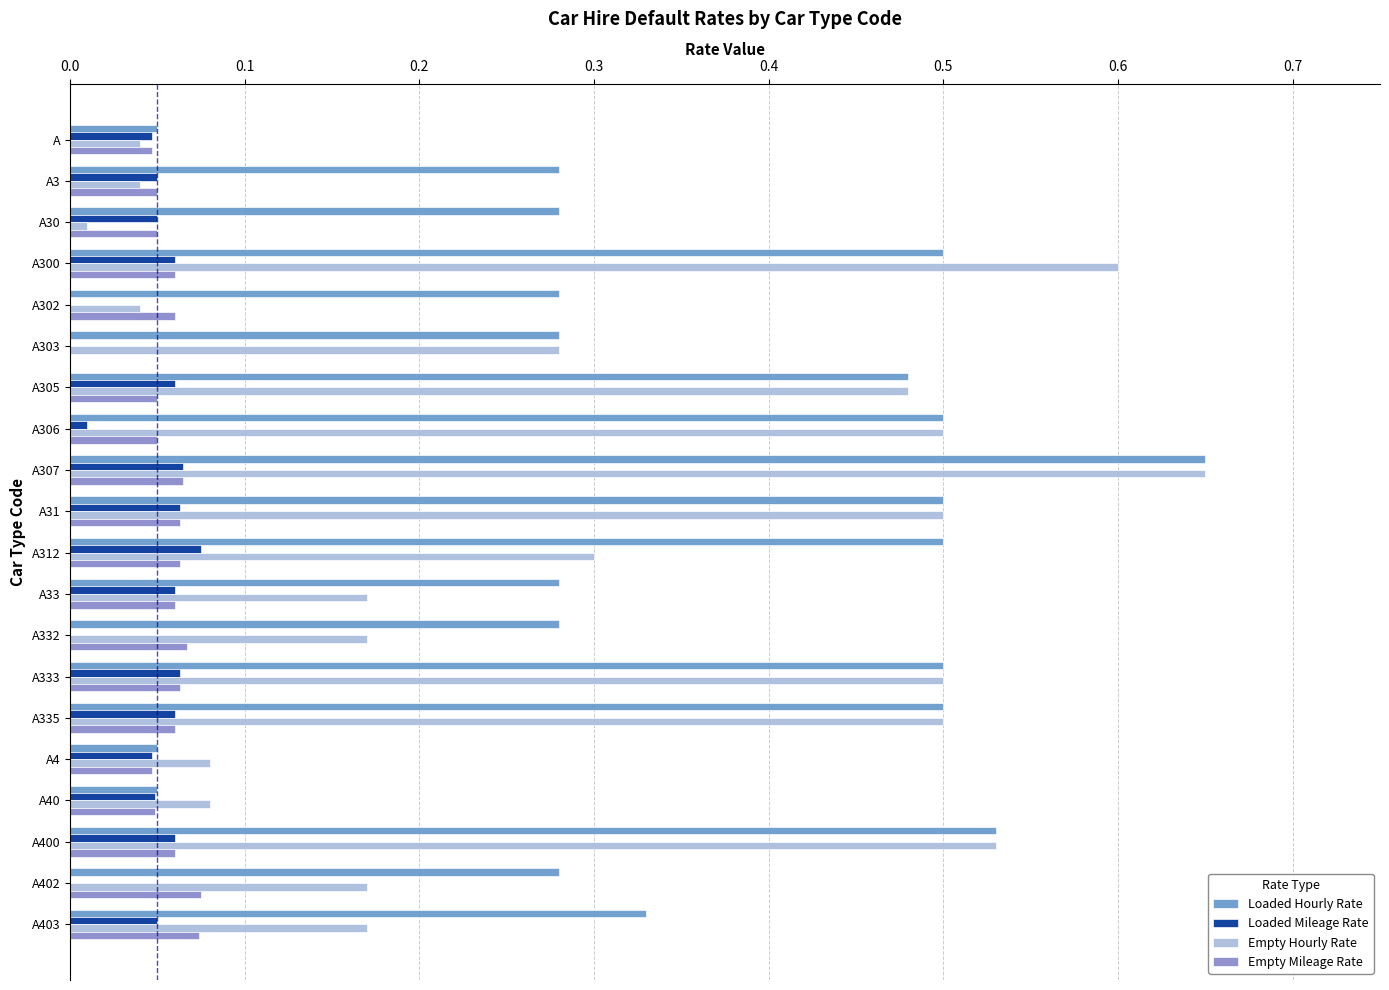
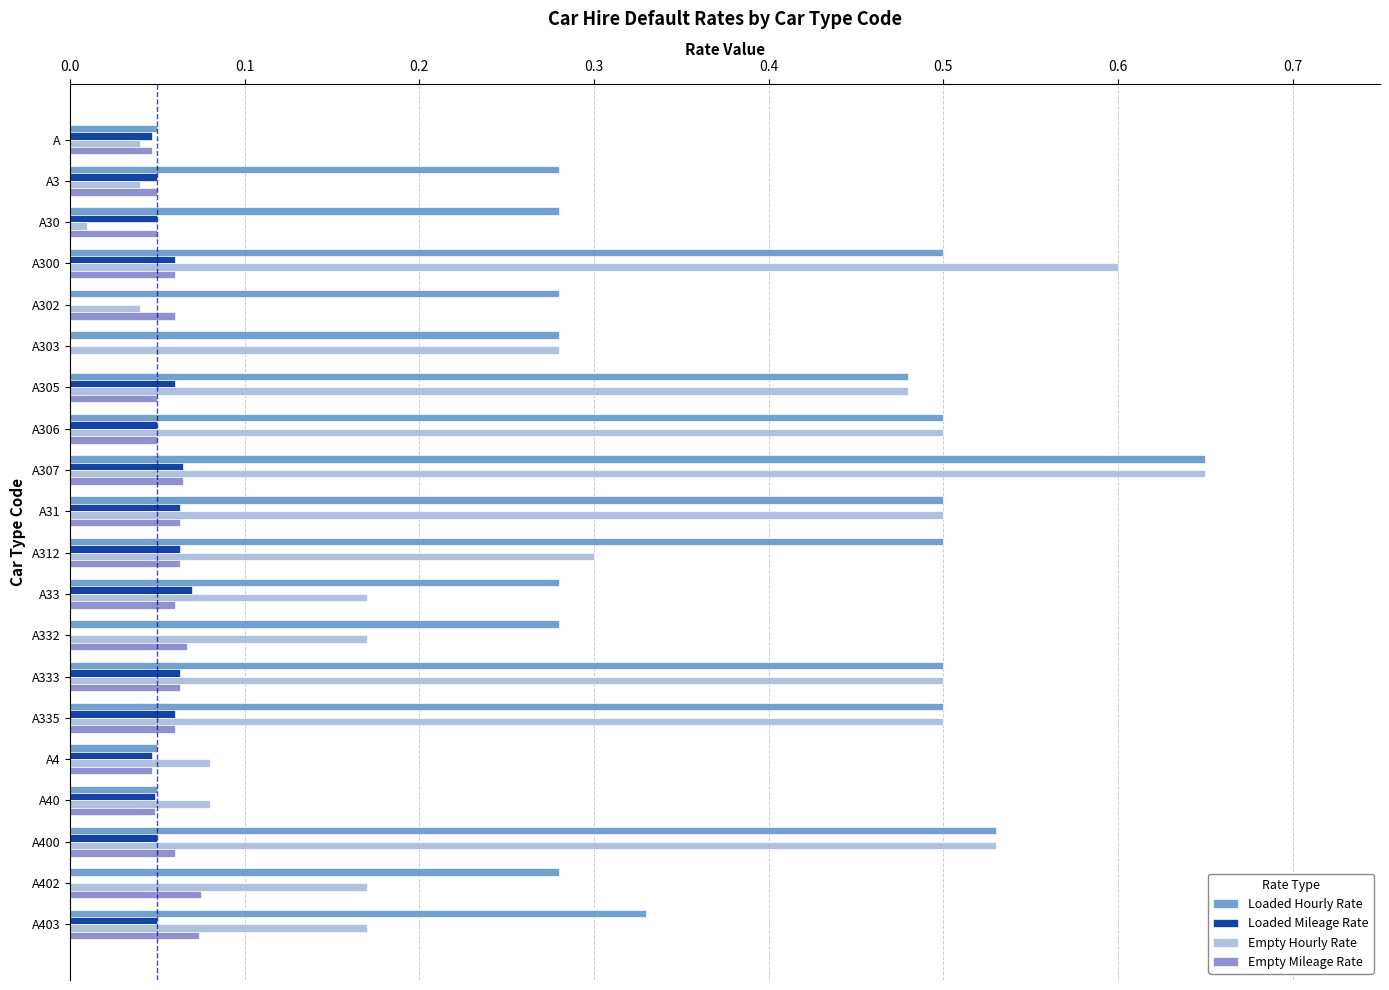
  {
    "Loaded Mileage Rate": {
      "A": 0.047,
      "A3": 0.050,
      "A30": 0.050,
      "A300": 0.060,
      "A302": 0.000,
      "A303": 0.000,
      "A305": 0.060,
-     "A306": 0.01,
+     "A306": 0.05,
      "A307": 0.065,
      "A31": 0.063,
-     "A312": 0.075,
-     "A33": 0.06,
+     "A312": 0.063,
+     "A33": 0.07,
      "A332": 0.000,
      "A333": 0.063,
      "A335": 0.060,
      "A4": 0.047,
      "A40": 0.049,
-     "A400": 0.06,
+     "A400": 0.05,
      "A402": 0.000,
      "A403": 0.050
    },
    "Empty Hourly Rate": {
      "A": 0.040,
      "A3": 0.040,
      "A30": 0.010,
      "A300": 0.600,
      "A302": 0.040,
      "A303": 0.280,
      "A305": 0.480,
      "A306": 0.500,
      "A307": 0.650,
      "A31": 0.500,
      "A312": 0.300,
      "A33": 0.170,
      "A332": 0.170,
      "A333": 0.500,
      "A335": 0.500,
      "A4": 0.080,
      "A40": 0.080,
      "A400": 0.530,
      "A402": 0.170,
      "A403": 0.170
    }
  }
